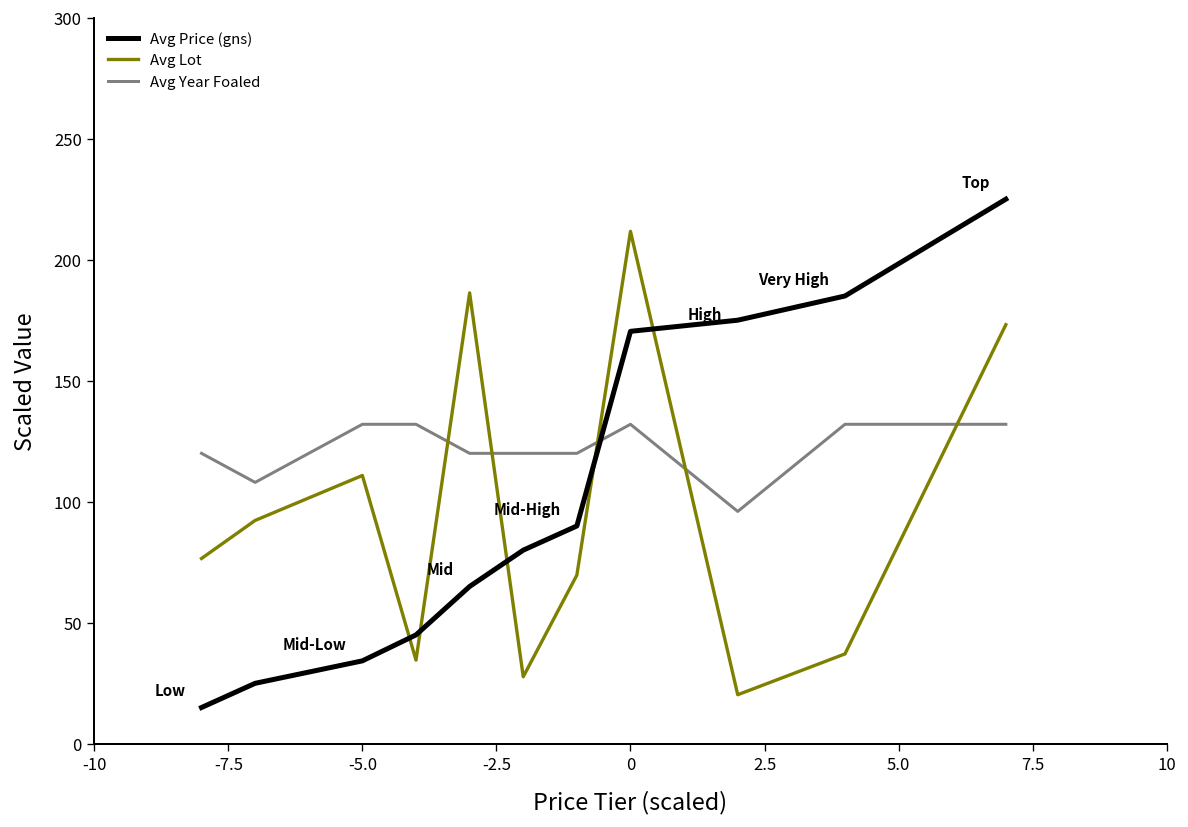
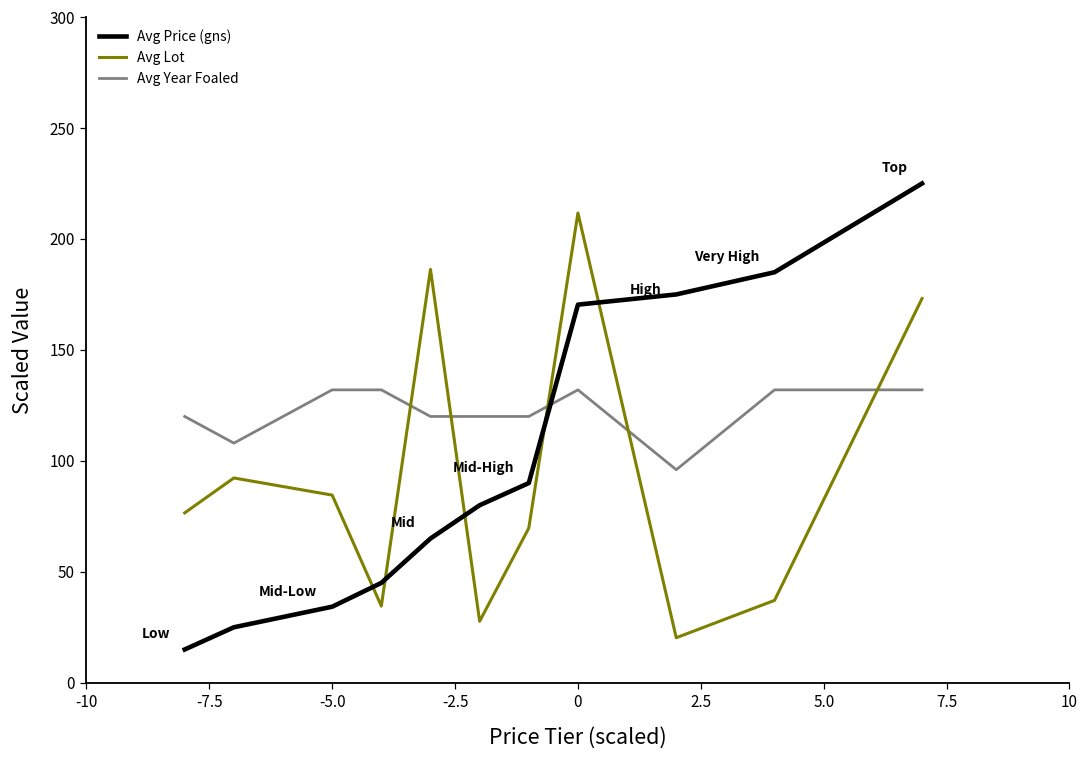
  {
    "Avg Price (gns)": {
      "-5.0": 34,
      "0": 170
    },
    "Avg Lot": {
-     "-5.0": 111,
+     "-5.0": 85,
      "0": 212
    },
    "Avg Year Foaled": {
      "-5.0": 132,
      "0": 132
    }
  }
